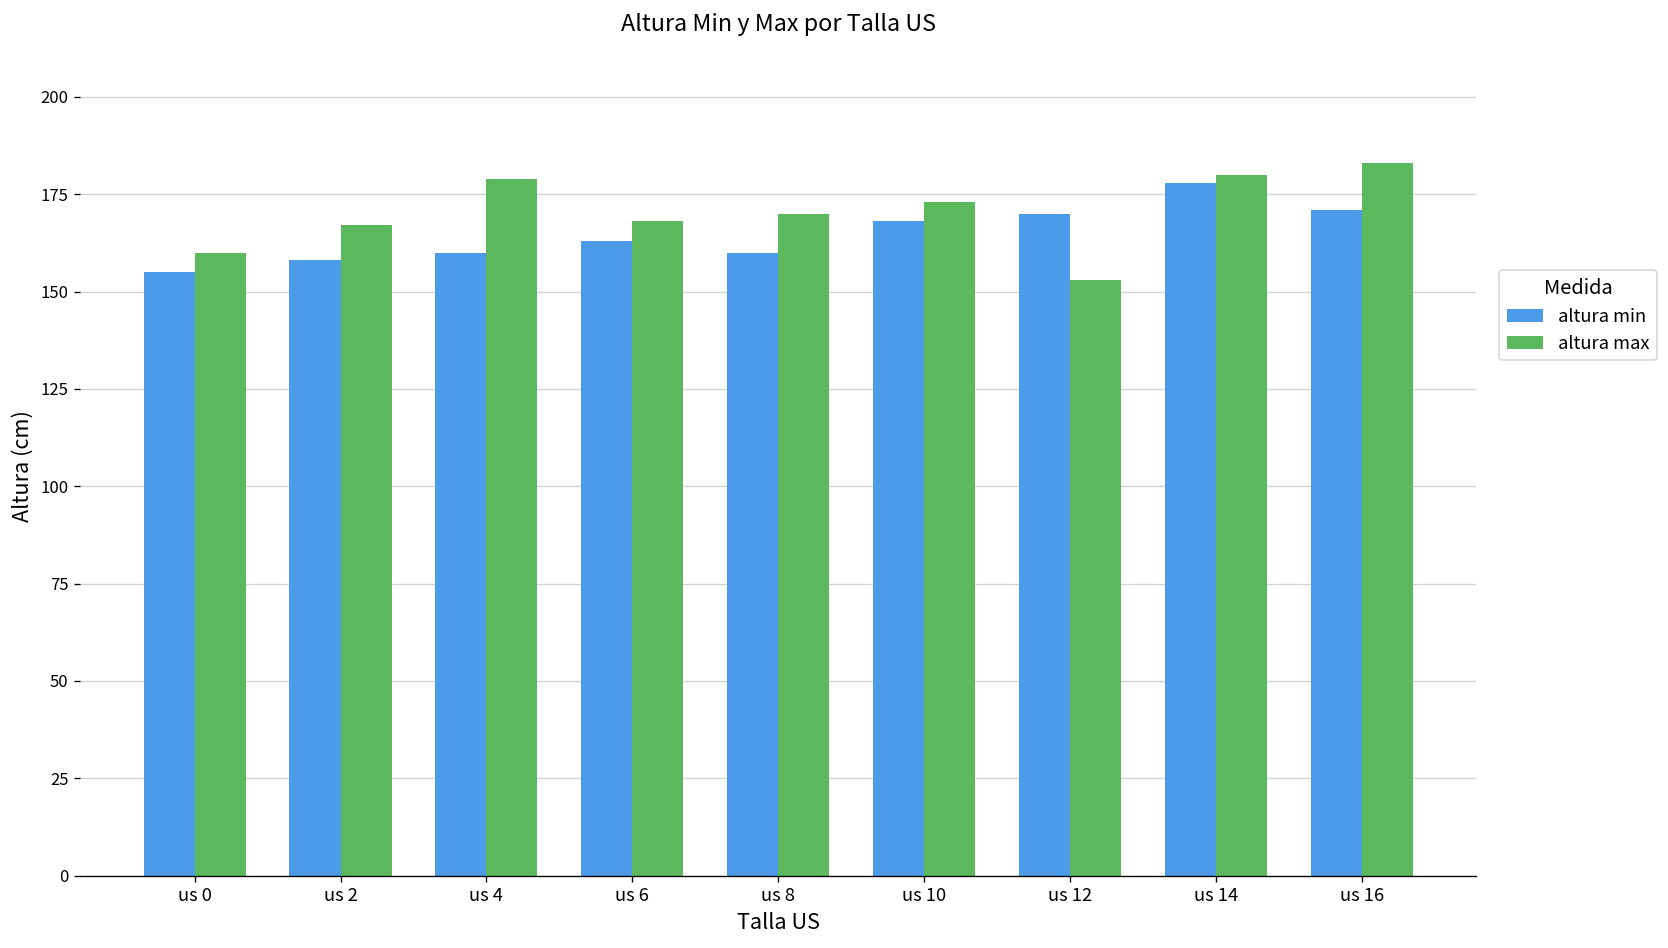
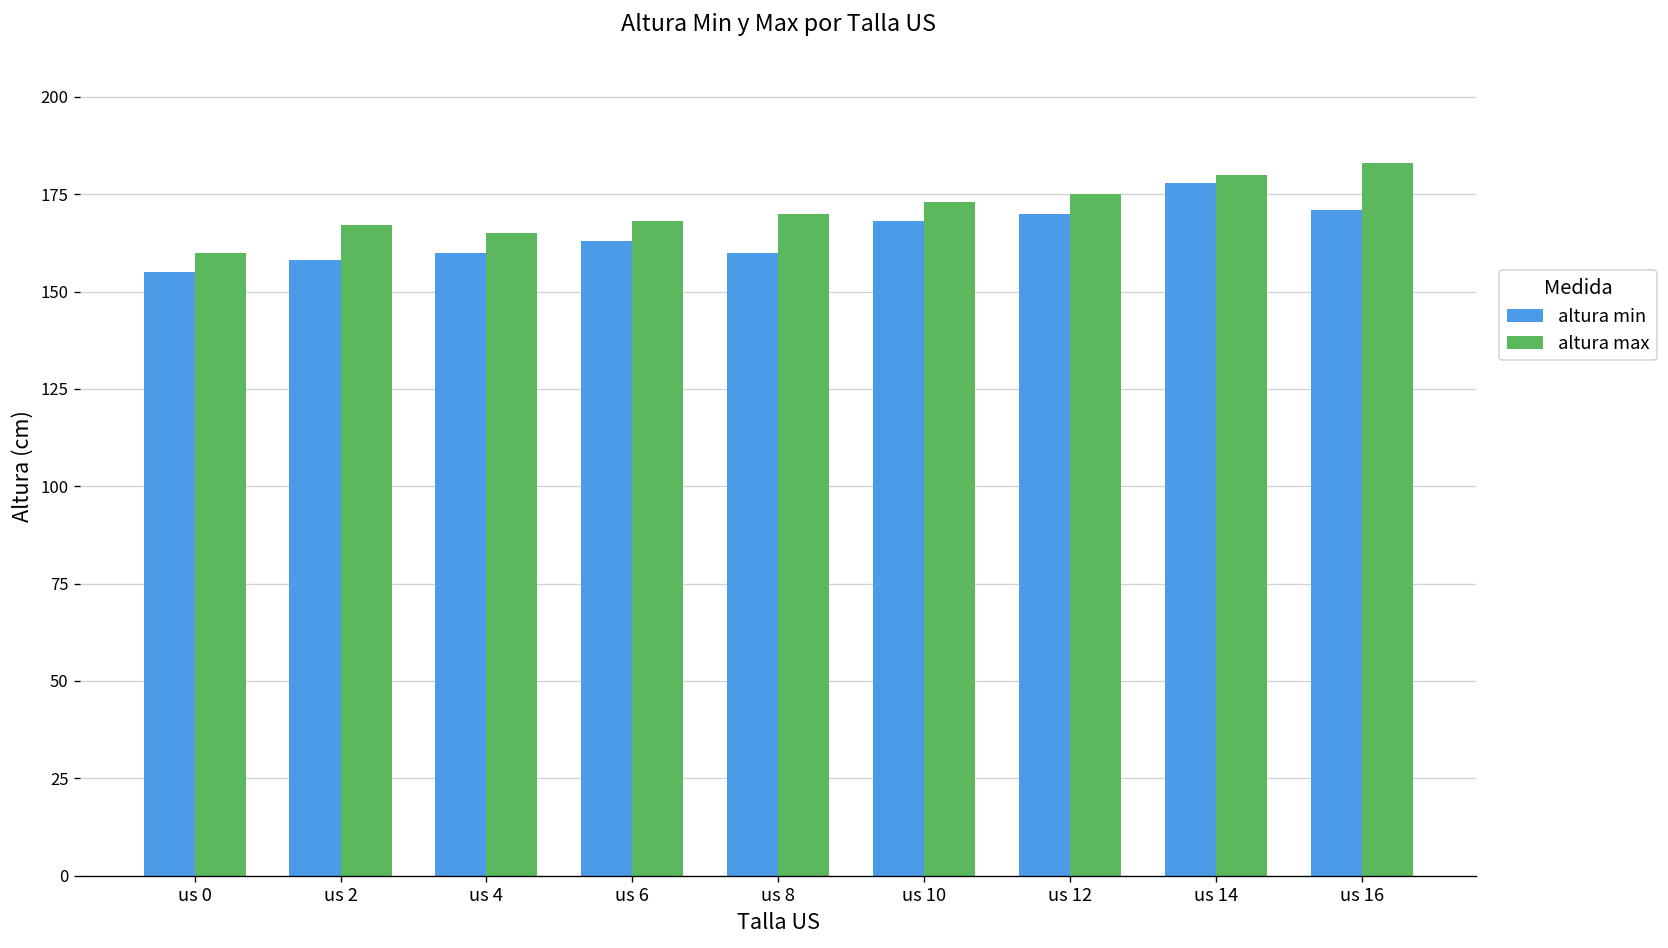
  {
    "altura min": {
      "us 0": 155,
      "us 2": 158,
      "us 4": 160,
      "us 6": 163,
      "us 8": 160,
      "us 10": 168,
      "us 12": 170,
      "us 14": 178,
      "us 16": 171
    },
    "altura max": {
      "us 0": 160,
      "us 2": 167,
-     "us 4": 179,
+     "us 4": 165,
      "us 6": 168,
      "us 8": 170,
      "us 10": 173,
-     "us 12": 153,
+     "us 12": 175,
      "us 14": 180,
      "us 16": 183
    }
  }
